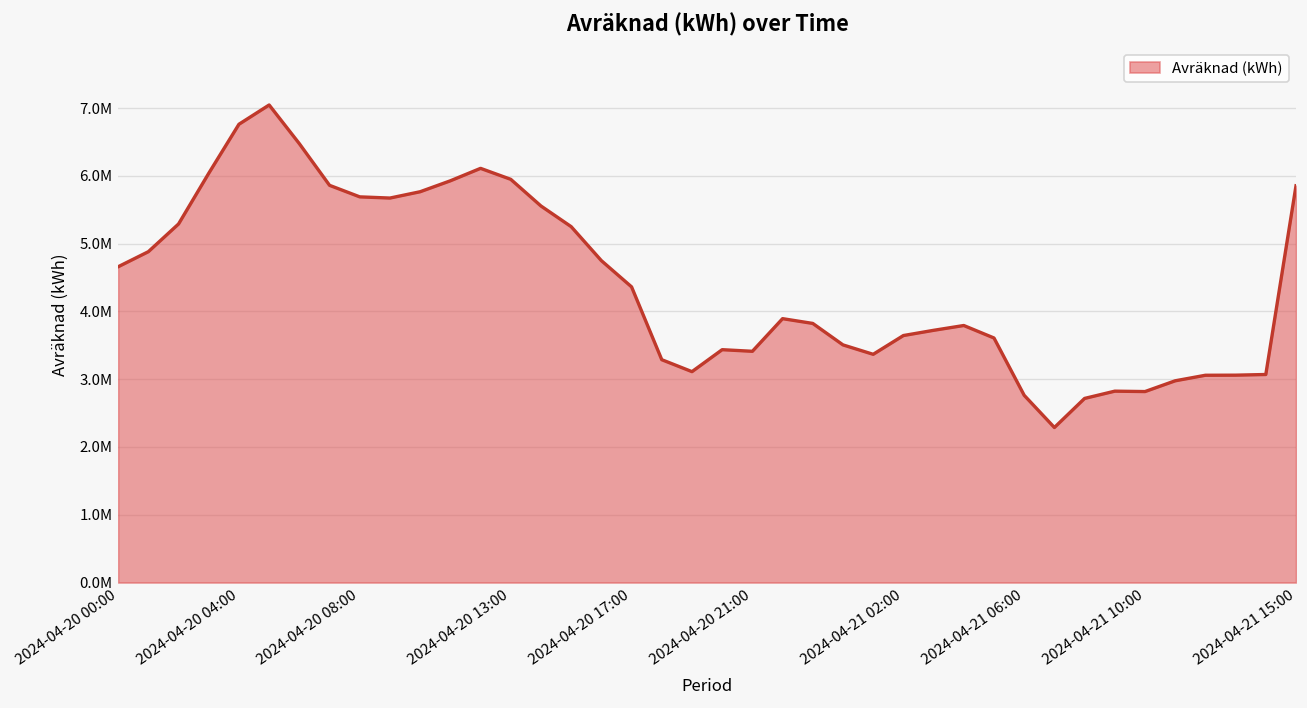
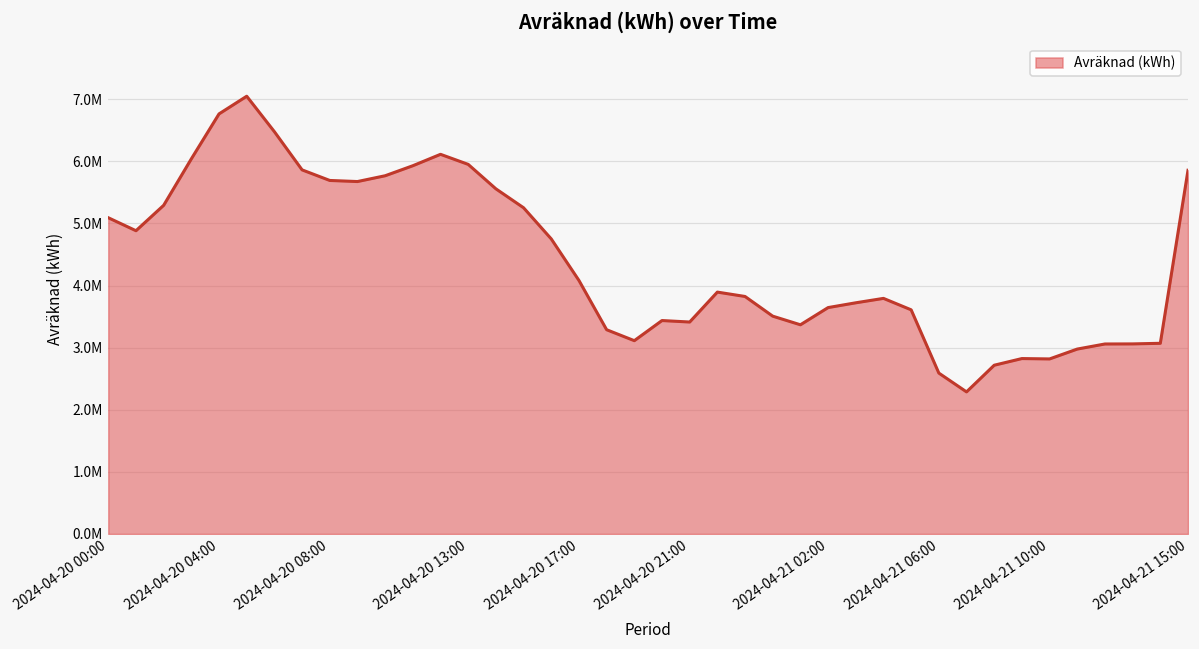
  {
-   "2024-04-20 00:00": 4700000,
+   "2024-04-20 00:00": 5100000,
    "2024-04-20 04:00": 6800000,
    "2024-04-20 08:00": 5700000,
    "2024-04-20 13:00": 5900000,
-   "2024-04-20 17:00": 4400000,
+   "2024-04-20 17:00": 4100000,
    "2024-04-20 21:00": 3400000,
    "2024-04-21 02:00": 3600000,
-   "2024-04-21 06:00": 2800000,
+   "2024-04-21 06:00": 2600000,
    "2024-04-21 10:00": 2800000,
    "2024-04-21 15:00": 5900000
  }
